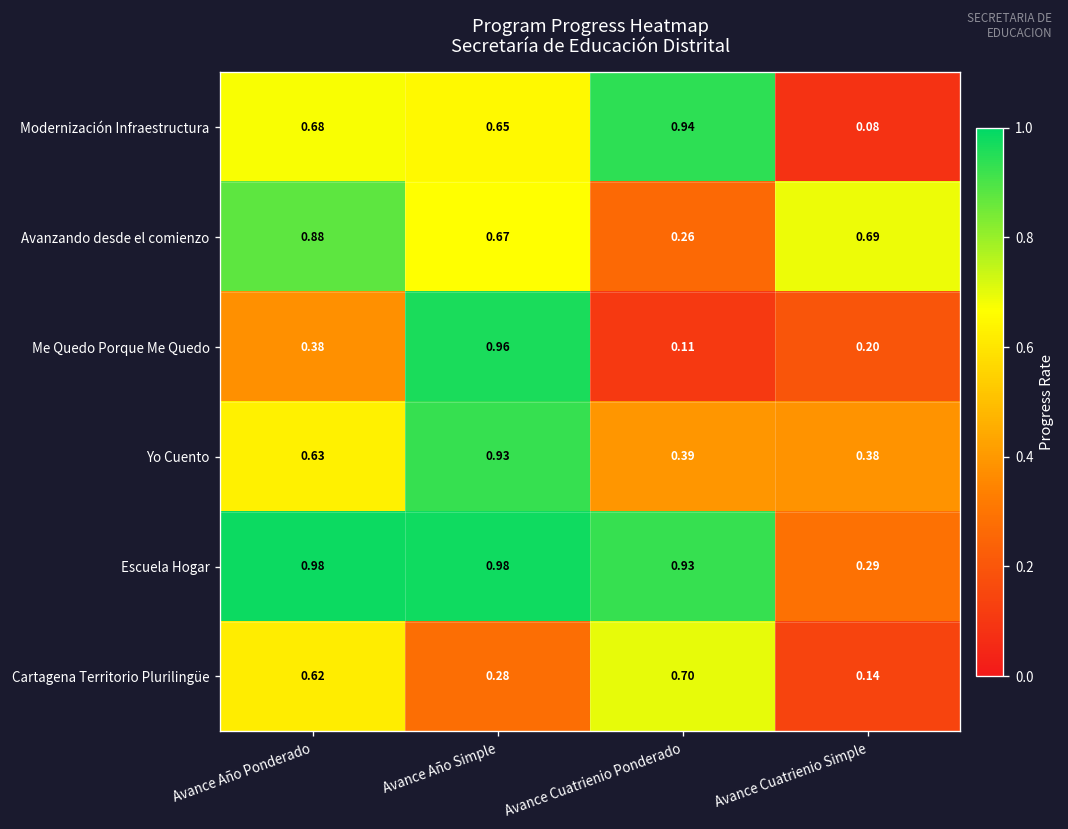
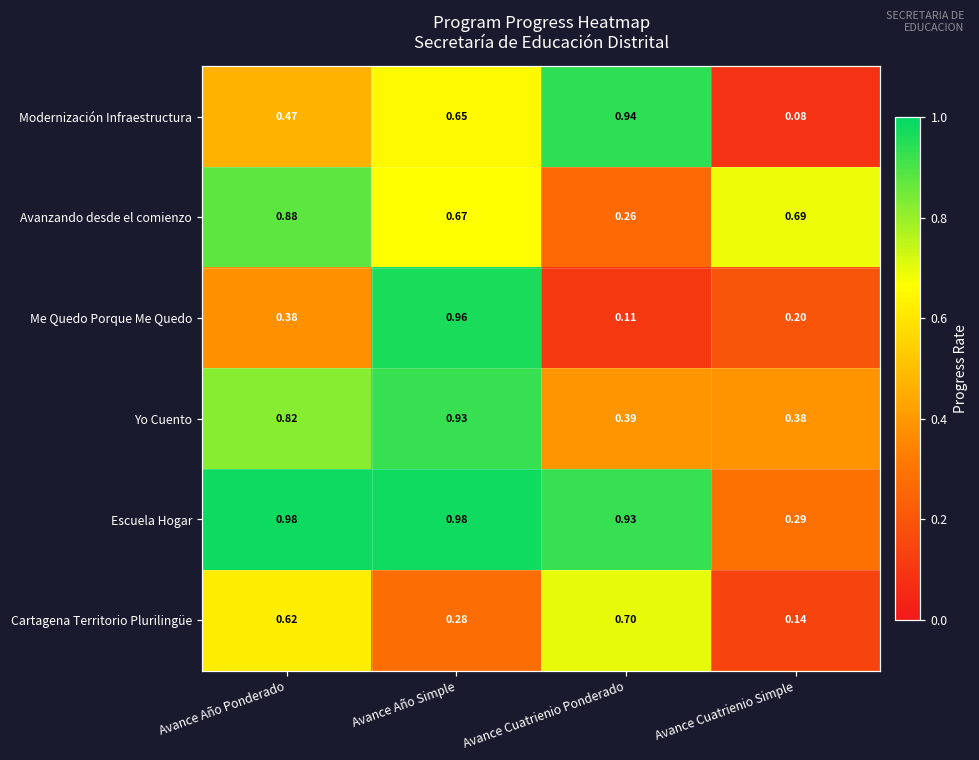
  {
    "Modernización Infraestructura": {
-     "Avance Año Ponderado": 0.68,
+     "Avance Año Ponderado": 0.47,
      "Avance Año Simple": 0.65,
      "Avance Cuatrienio Ponderado": 0.94,
      "Avance Cuatrienio Simple": 0.08
    },
    "Avanzando desde el comienzo": {
      "Avance Año Ponderado": 0.88,
      "Avance Año Simple": 0.67,
      "Avance Cuatrienio Ponderado": 0.26,
      "Avance Cuatrienio Simple": 0.69
    },
    "Me Quedo Porque Me Quedo": {
      "Avance Año Ponderado": 0.38,
      "Avance Año Simple": 0.96,
      "Avance Cuatrienio Ponderado": 0.11,
      "Avance Cuatrienio Simple": 0.20
    },
    "Yo Cuento": {
-     "Avance Año Ponderado": 0.63,
+     "Avance Año Ponderado": 0.82,
      "Avance Año Simple": 0.93,
      "Avance Cuatrienio Ponderado": 0.39,
      "Avance Cuatrienio Simple": 0.38
    },
    "Escuela Hogar": {
      "Avance Año Ponderado": 0.98,
      "Avance Año Simple": 0.98,
      "Avance Cuatrienio Ponderado": 0.93,
      "Avance Cuatrienio Simple": 0.29
    },
    "Cartagena Territorio Plurilingüe": {
      "Avance Año Ponderado": 0.62,
      "Avance Año Simple": 0.28,
      "Avance Cuatrienio Ponderado": 0.70,
      "Avance Cuatrienio Simple": 0.14
    }
  }
